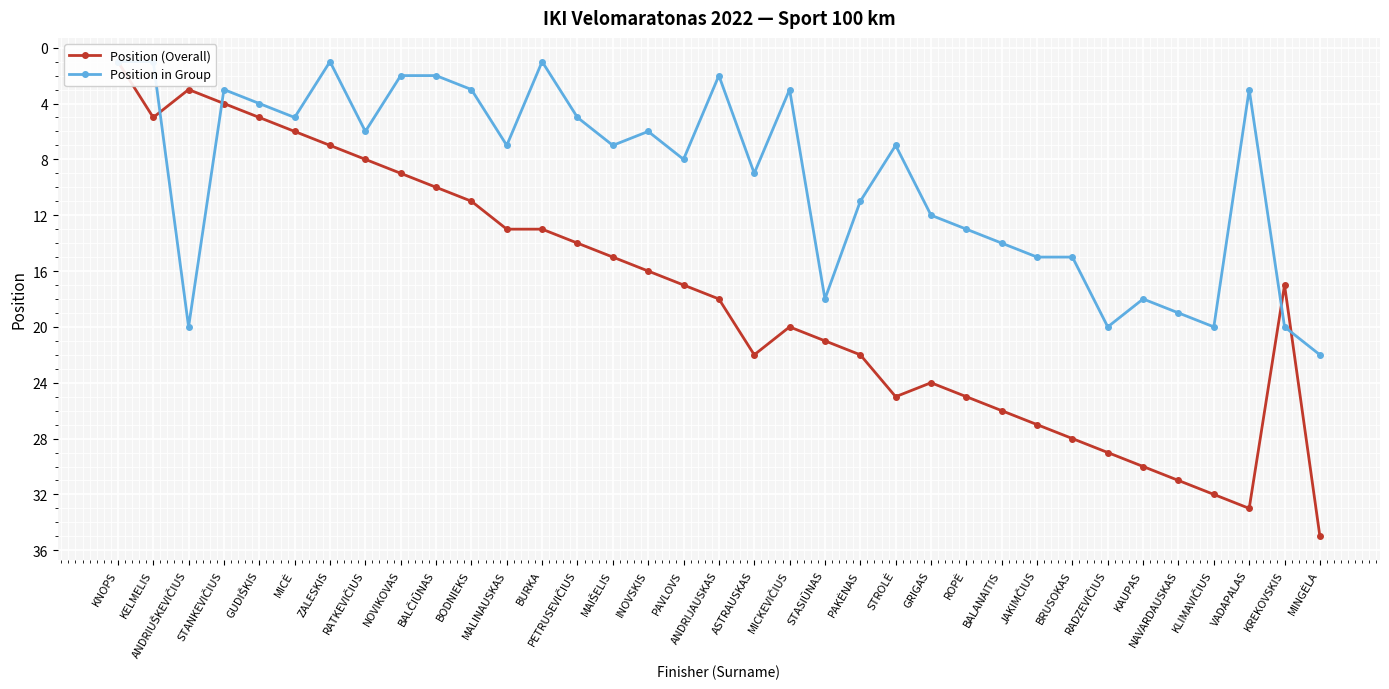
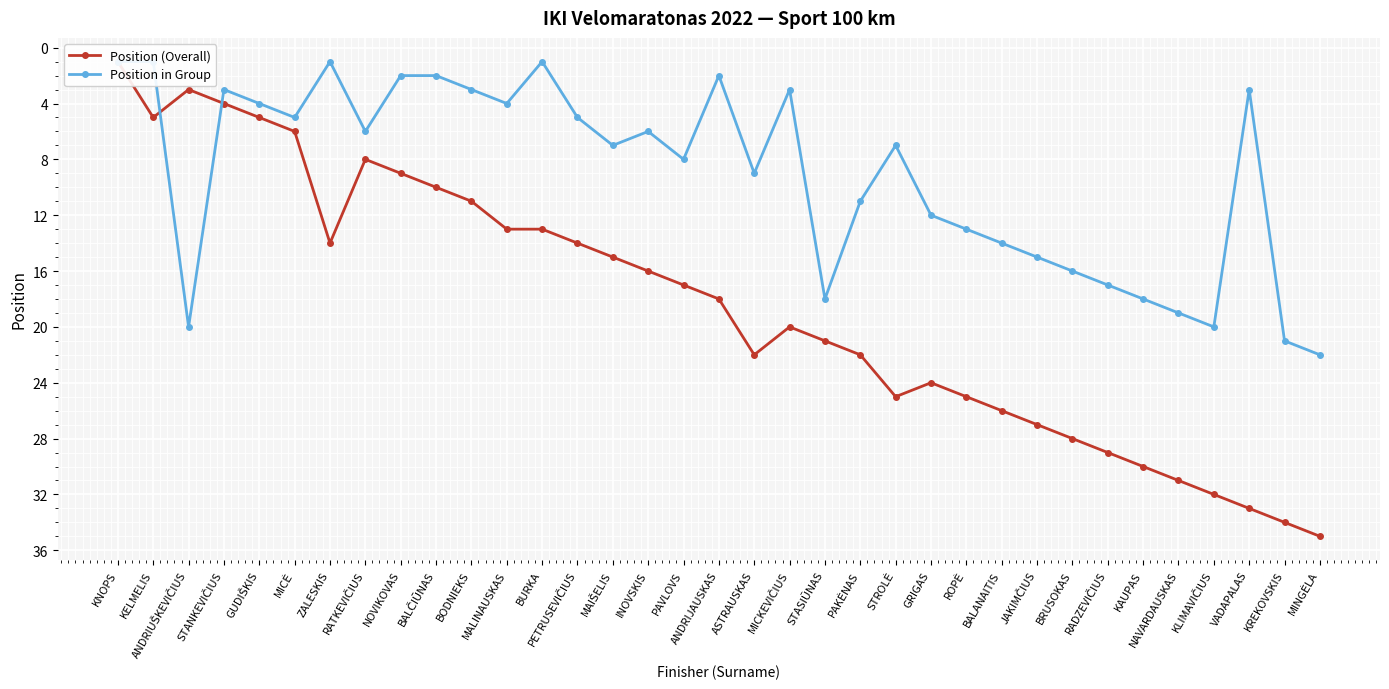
  {
    "Position (Overall)": {
      "KELMELIS": 5,
      "ANDRIUŠKEVIČIUS": 3,
      "STANKEVIČIUS": 4,
      "GUDIŠKIS": 5,
      "MICĖ": 6,
-     "ZALESKIS": 7,
+     "ZALESKIS": 14,
      "RATKEVIČIUS": 8,
      "NOVIKOVAS": 9,
      "BALČIŪNAS": 10,
      "BODNIEKS": 11,
      "MALINAUSKAS": 13,
      "BURKA": 13,
      "PETRUSEVIČIUS": 14,
      "MAIŠELIS": 15,
      "INOVSKIS": 16,
      "PAVLOVS": 17,
      "ANDRIJAUSKAS": 18,
      "ASTRAUSKAS": 22,
      "MICKEVIČIUS": 20,
      "STASIŪNAS": 21,
      "PAKĖNAS": 22,
      "STROLĖ": 25,
      "GRIGAS": 24,
      "ROPĖ": 25,
      "BALANAITIS": 26,
      "JAKIMČIUS": 27,
      "BRUSOKAS": 28,
      "RADZEVIČIUS": 29,
      "KAUPAS": 30,
      "NAVARDAUSKAS": 31,
      "KLIMAVIČIUS": 32,
      "VADAPALAS": 33,
-     "KREKOVSKIS": 17,
+     "KREKOVSKIS": 34,
      "MINGĖLA": 35
    },
    "Position in Group": {
      "ANDRIUŠKEVIČIUS": 20,
      "STANKEVIČIUS": 3,
      "GUDIŠKIS": 4,
      "MICĖ": 5,
      "ZALESKIS": 1,
      "RATKEVIČIUS": 6,
      "NOVIKOVAS": 2,
      "BALČIŪNAS": 2,
      "BODNIEKS": 3,
-     "MALINAUSKAS": 7,
+     "MALINAUSKAS": 4,
      "BURKA": 1,
      "PETRUSEVIČIUS": 5,
      "MAIŠELIS": 7,
      "INOVSKIS": 6,
      "PAVLOVS": 8,
      "ANDRIJAUSKAS": 2,
      "ASTRAUSKAS": 9,
      "MICKEVIČIUS": 3,
      "STASIŪNAS": 18,
      "PAKĖNAS": 11,
      "STROLĖ": 7,
      "GRIGAS": 12,
      "ROPĖ": 13,
      "BALANAITIS": 14,
      "JAKIMČIUS": 15,
-     "BRUSOKAS": 15,
-     "RADZEVIČIUS": 20,
+     "BRUSOKAS": 16,
+     "RADZEVIČIUS": 17,
      "KAUPAS": 18,
      "NAVARDAUSKAS": 19,
      "KLIMAVIČIUS": 20,
      "VADAPALAS": 3,
-     "KREKOVSKIS": 20,
+     "KREKOVSKIS": 21,
      "MINGĖLA": 22
    }
  }
